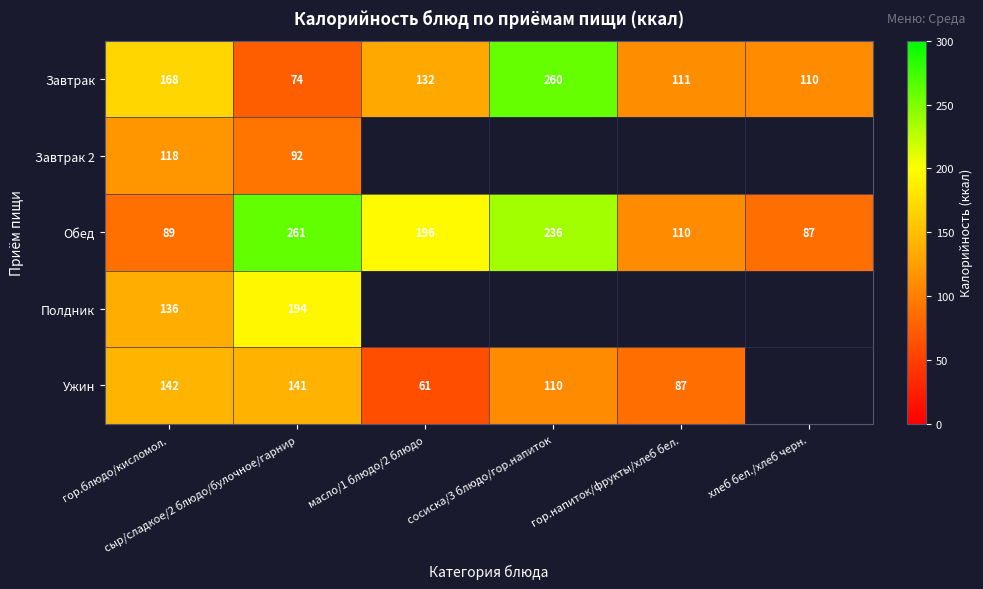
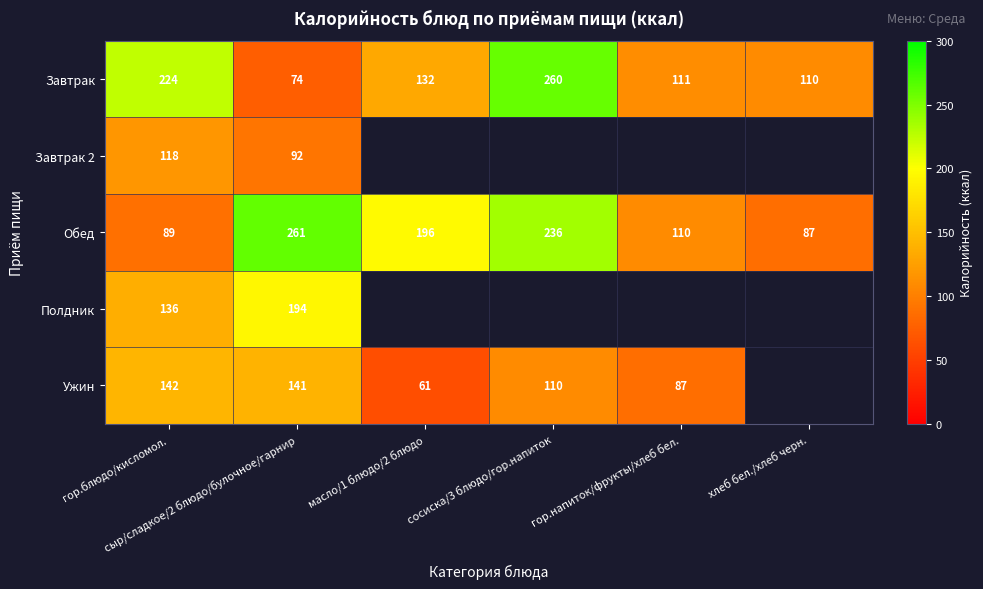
  {
    "Завтрак": {
-     "гор.блюдо/кисломол.": 168,
+     "гор.блюдо/кисломол.": 224,
      "сыр/сладкое/2 блюдо/булочное/гарнир": 74,
      "масло/1 блюдо/2 блюдо": 132,
      "сосиска/3 блюдо/гор.напиток": 260,
      "гор.напиток/фрукты/хлеб бел.": 111,
      "хлеб бел./хлеб черн.": 110
    },
    "Завтрак 2": {
      "гор.блюдо/кисломол.": 118,
      "сыр/сладкое/2 блюдо/булочное/гарнир": 92
    },
    "Обед": {
      "гор.блюдо/кисломол.": 89,
      "сыр/сладкое/2 блюдо/булочное/гарнир": 261,
      "масло/1 блюдо/2 блюдо": 196,
      "сосиска/3 блюдо/гор.напиток": 236,
      "гор.напиток/фрукты/хлеб бел.": 110,
      "хлеб бел./хлеб черн.": 87
    },
    "Полдник": {
      "гор.блюдо/кисломол.": 136,
      "сыр/сладкое/2 блюдо/булочное/гарнир": 194
    },
    "Ужин": {
      "гор.блюдо/кисломол.": 142,
      "сыр/сладкое/2 блюдо/булочное/гарнир": 141,
      "масло/1 блюдо/2 блюдо": 61,
      "сосиска/3 блюдо/гор.напиток": 110,
      "гор.напиток/фрукты/хлеб бел.": 87
    }
  }
